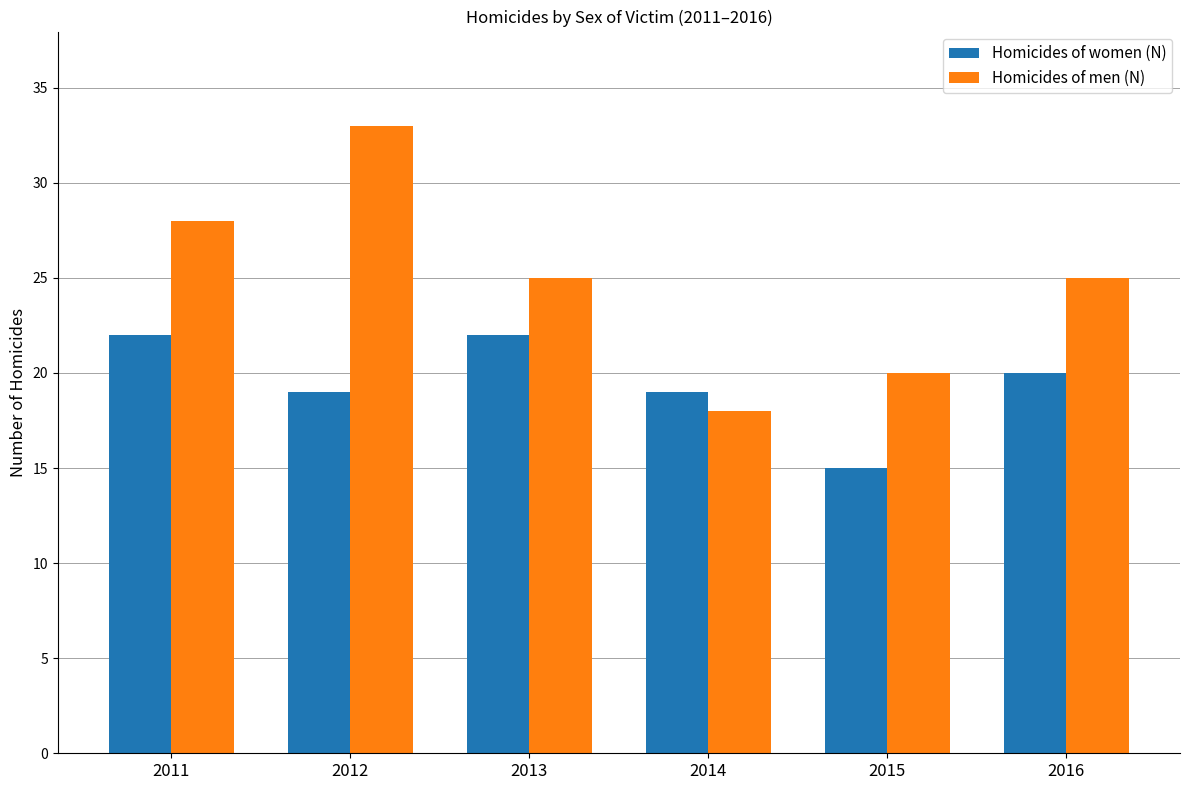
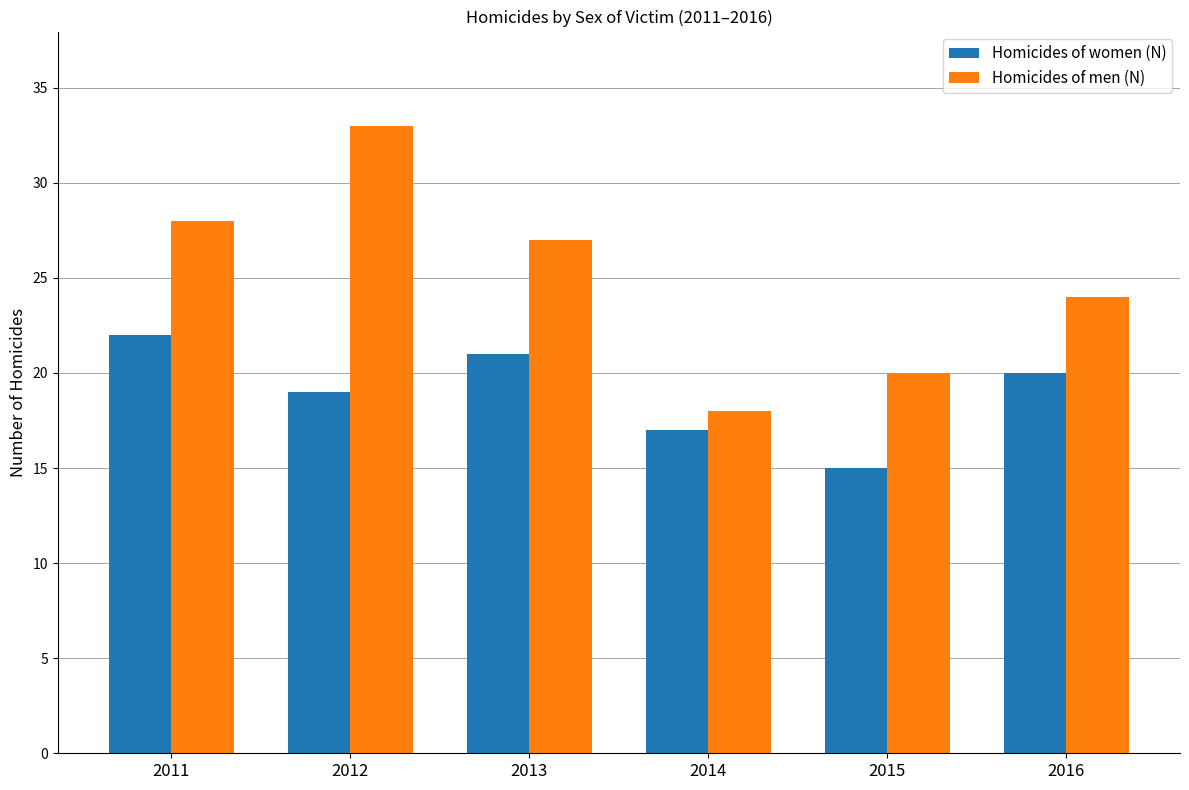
  {
    "Homicides of women (N)": {
      "2011": 22,
      "2012": 19,
-     "2013": 22,
-     "2014": 19,
+     "2013": 21,
+     "2014": 17,
      "2015": 15,
      "2016": 20
    },
    "Homicides of men (N)": {
      "2011": 28,
      "2012": 33,
-     "2013": 25,
+     "2013": 27,
      "2014": 18,
      "2015": 20,
-     "2016": 25
+     "2016": 24
    }
  }
